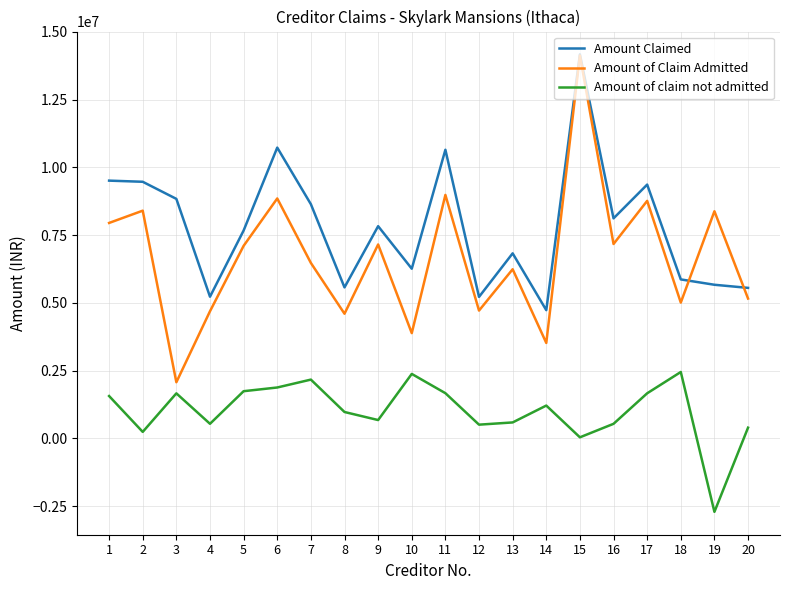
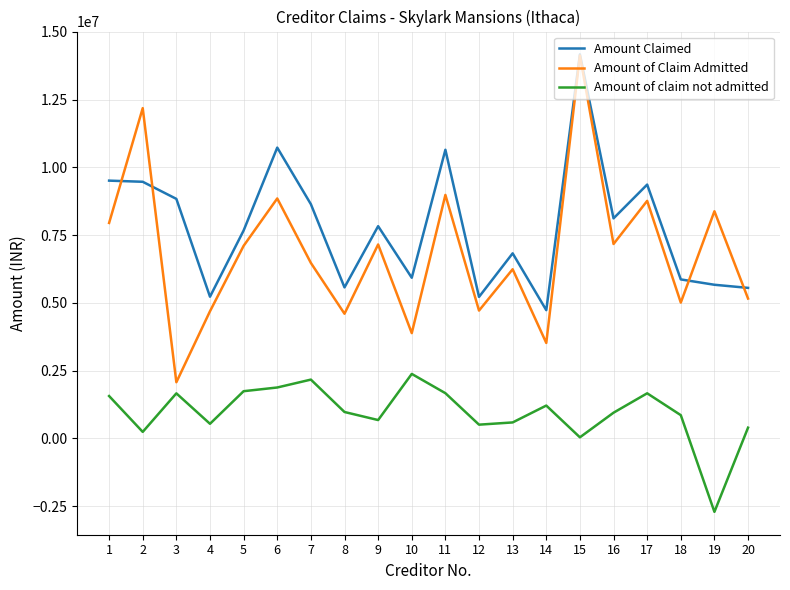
  {
    "Amount Claimed": {
      "1": 9500000,
      "2": 9500000,
      "3": 8800000,
      "4": 5200000,
      "5": 7700000,
      "6": 10700000,
      "7": 8600000,
      "8": 5600000,
      "9": 7800000,
-     "10": 6300000,
+     "10": 5900000,
      "11": 10600000,
      "12": 5200000,
      "13": 6800000,
      "14": 4700000,
      "16": 8100000,
      "17": 9400000,
      "18": 5900000,
      "19": 5700000,
      "20": 5600000
    },
    "Amount of Claim Admitted": {
      "1": 7900000,
-     "2": 8400000,
+     "2": 12200000,
      "3": 2100000,
      "4": 4700000,
      "5": 7100000,
      "6": 8900000,
      "7": 6500000,
      "8": 4600000,
      "9": 7200000,
      "10": 3900000,
      "11": 9000000,
      "12": 4700000,
      "13": 6200000,
      "14": 3500000,
      "16": 7200000,
      "17": 8800000,
      "18": 5000000,
      "19": 8400000,
      "20": 5200000
    },
    "Amount of claim not admitted": {
      "1": 1600000,
      "2": 200000,
      "3": 1700000,
      "4": 500000,
      "5": 1700000,
      "6": 1900000,
      "7": 2200000,
      "8": 1000000,
      "9": 700000,
      "10": 2400000,
      "11": 1700000,
      "12": 500000,
      "13": 600000,
      "14": 1200000,
      "15": 0,
-     "16": 500000,
+     "16": 900000,
      "17": 1700000,
-     "18": 2400000,
+     "18": 900000,
      "19": -2700000,
      "20": 400000
    }
  }
